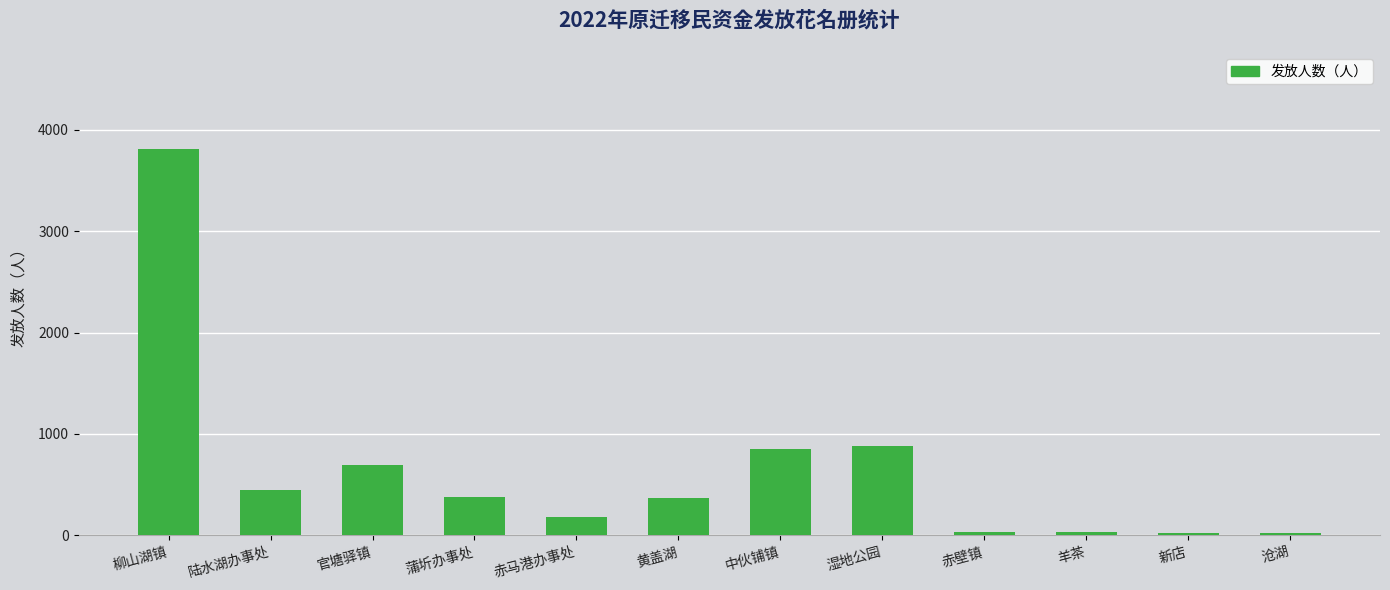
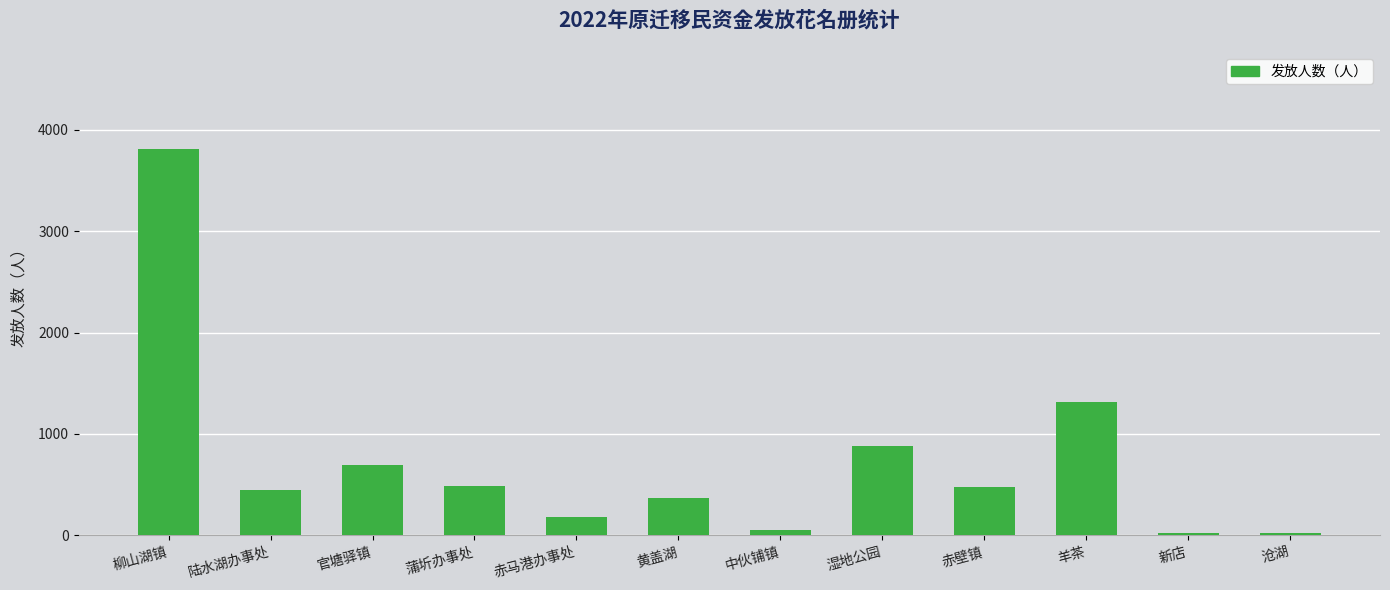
  {
    "柳山湖镇": 3820,
    "陆水湖办事处": 450,
    "官塘驿镇": 690,
-   "蒲圻办事处": 380,
+   "蒲圻办事处": 480,
    "赤马港办事处": 180,
    "黄盖湖": 370,
-   "中伙铺镇": 850,
+   "中伙铺镇": 60,
    "湿地公园": 880,
-   "赤壁镇": 30,
-   "羊茶": 30
+   "赤壁镇": 480,
+   "羊茶": 1320
  }
